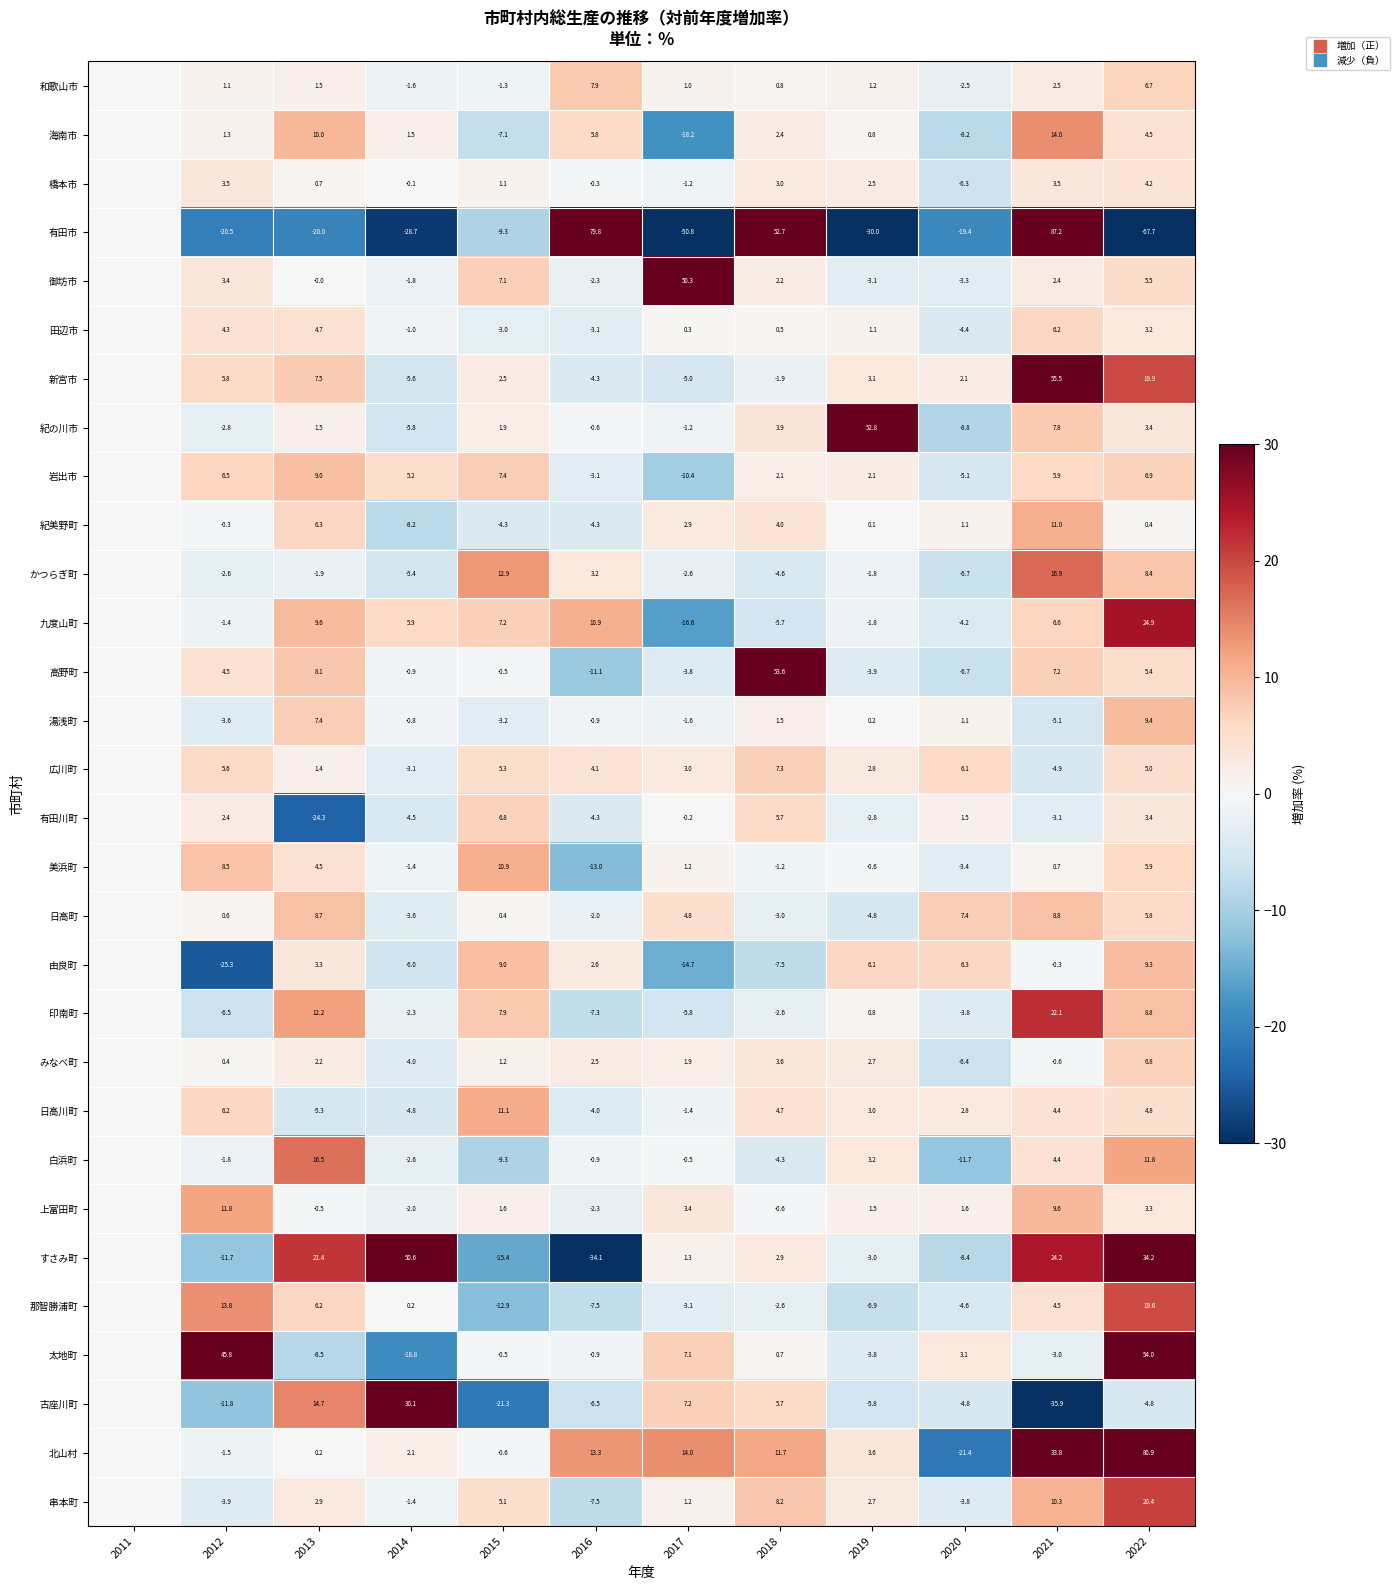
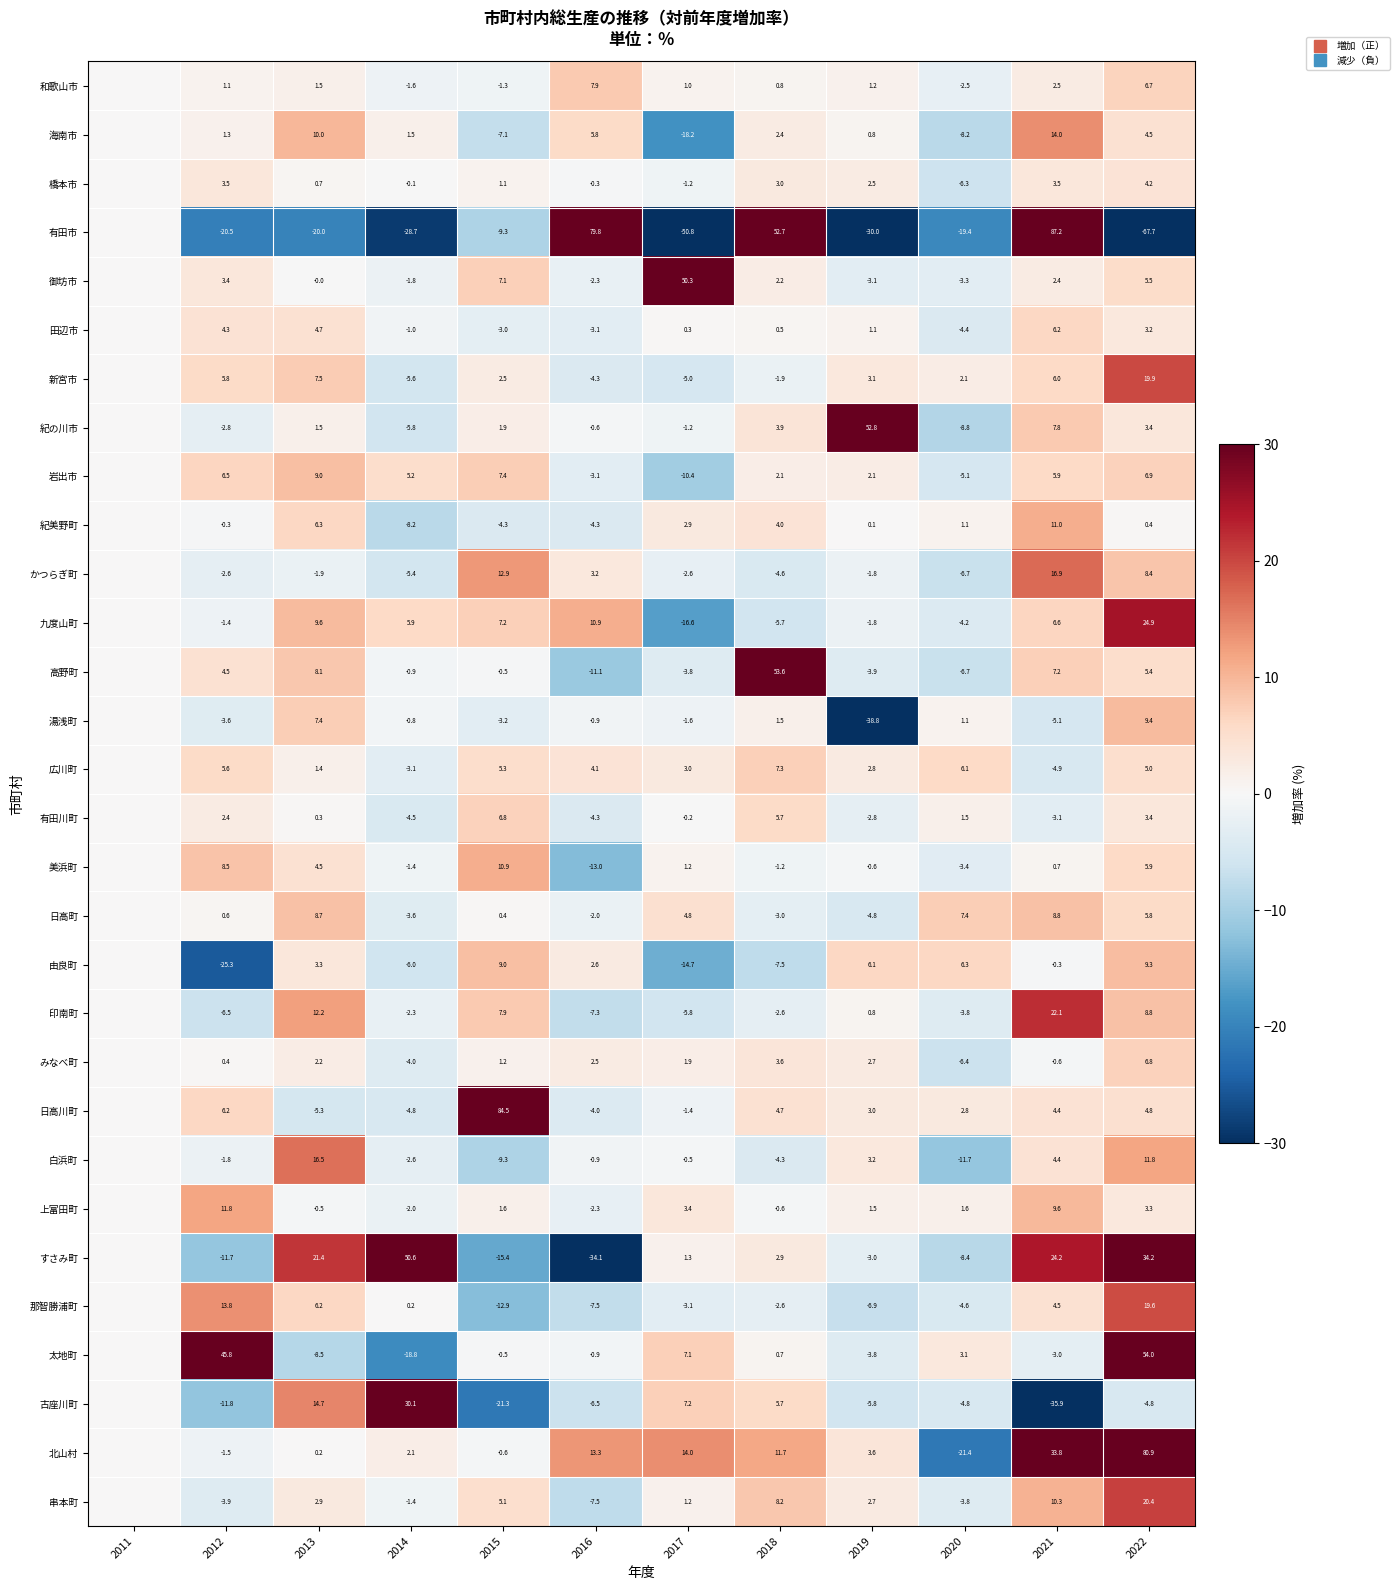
  {
    "新宮市": {
      "2012": 5.8,
      "2013": 7.5,
      "2014": -5.6,
      "2015": 2.5,
      "2016": -4.3,
      "2017": -5.0,
      "2018": -1.9,
      "2019": 3.1,
      "2020": 2.1,
-     "2021": 55.5,
+     "2021": 6.0,
      "2022": 19.9
    },
    "湯浅町": {
      "2012": -3.6,
      "2013": 7.4,
      "2014": -0.8,
      "2015": -3.2,
      "2016": -0.9,
      "2017": -1.6,
      "2018": 1.5,
-     "2019": 0.2,
+     "2019": -38.8,
      "2020": 1.1,
      "2021": -5.1,
      "2022": 9.4
    },
    "有田川町": {
      "2012": 2.4,
-     "2013": -24.3,
+     "2013": 0.3,
      "2014": -4.5,
      "2015": 6.8,
      "2016": -4.3,
      "2017": -0.2,
      "2018": 5.7,
      "2019": -2.8,
      "2020": 1.5,
      "2021": -3.1,
      "2022": 3.4
    },
    "日高川町": {
      "2012": 6.2,
      "2013": -5.3,
      "2014": -4.8,
-     "2015": 11.1,
+     "2015": 84.5,
      "2016": -4.0,
      "2017": -1.4,
      "2018": 4.7,
      "2019": 3.0,
      "2020": 2.8,
      "2021": 4.4,
      "2022": 4.8
    }
  }
